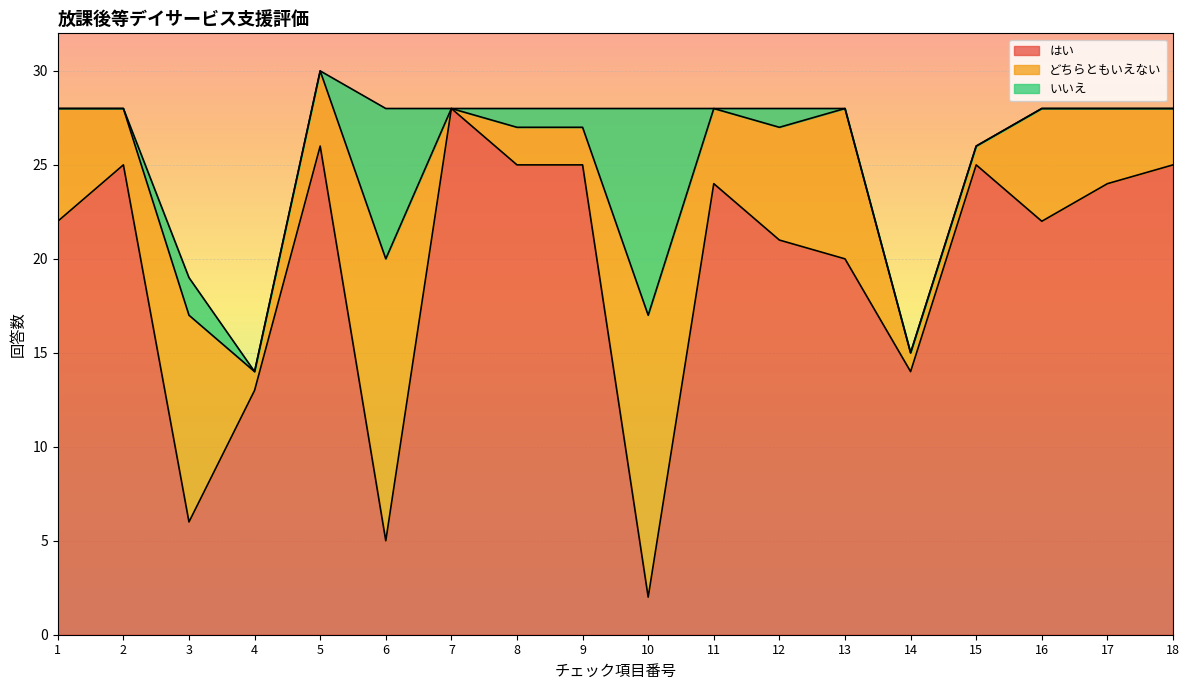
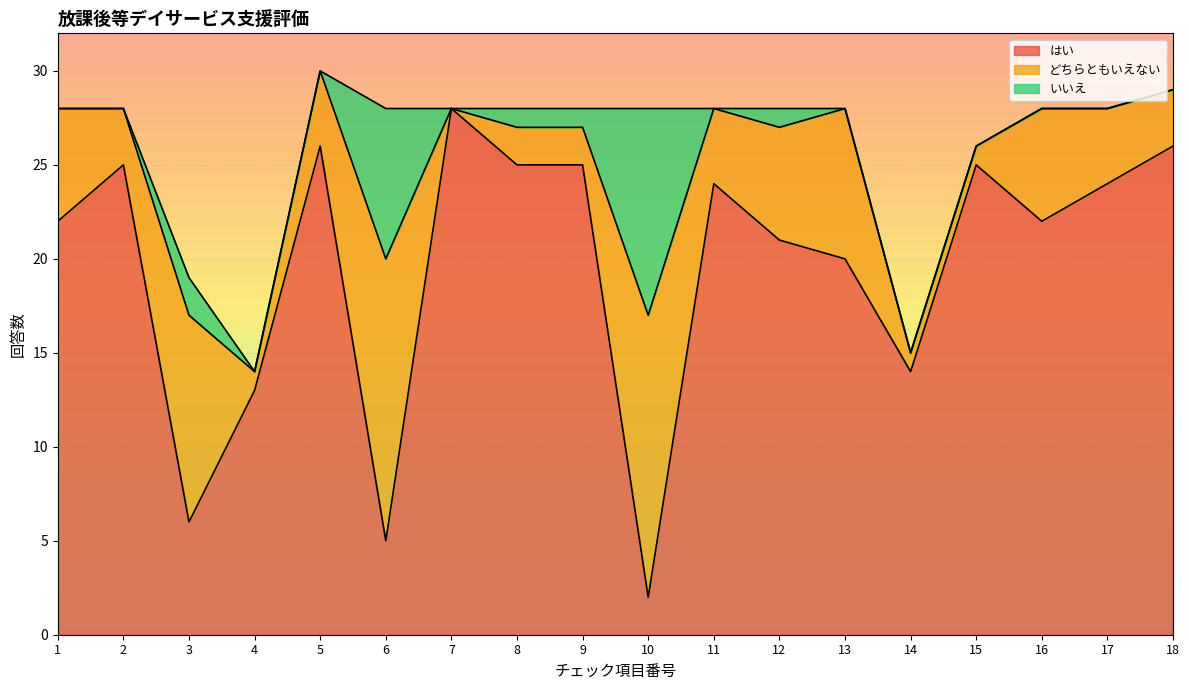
  {
    "はい": {
      "1": 22,
      "2": 25,
      "3": 6,
      "4": 13,
      "5": 26,
      "6": 5,
      "8": 25,
      "9": 25,
      "10": 2,
      "11": 24,
      "12": 21,
      "13": 20,
      "14": 14,
      "15": 25,
      "16": 22,
      "17": 24,
-     "18": 25
+     "18": 26
    },
    "どちらともいえない": {
      "3": 11,
      "6": 15,
      "8": 2,
      "9": 2,
      "10": 15,
      "12": 6
    },
    "いいえ": {
      "3": 2,
      "6": 8,
      "8": 1,
      "9": 1,
      "10": 11,
      "12": 1
    }
  }
